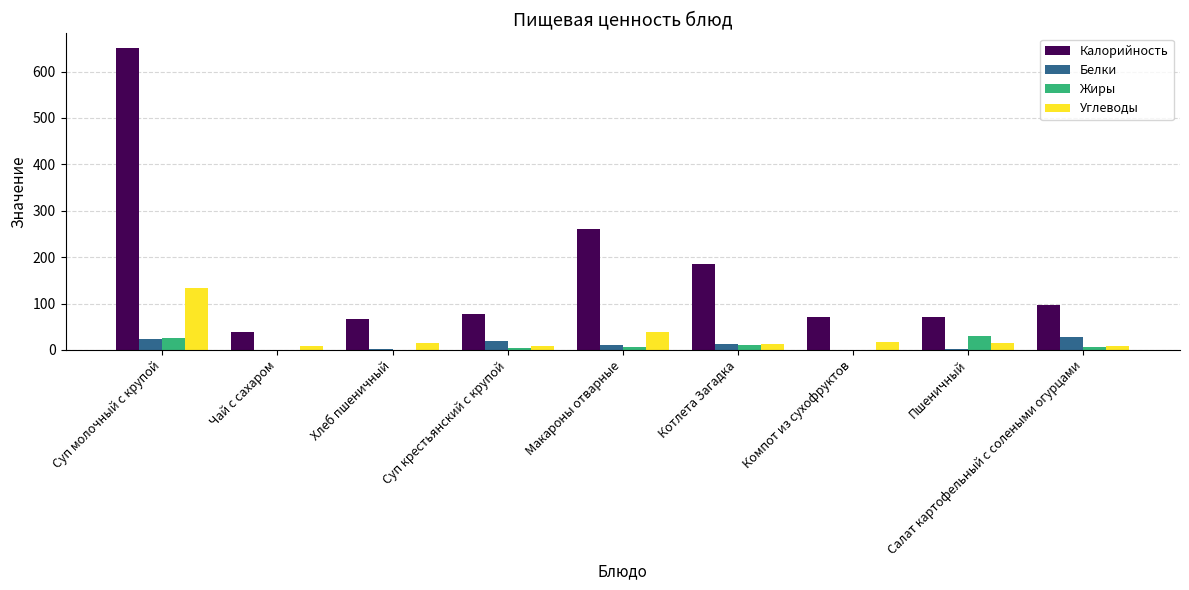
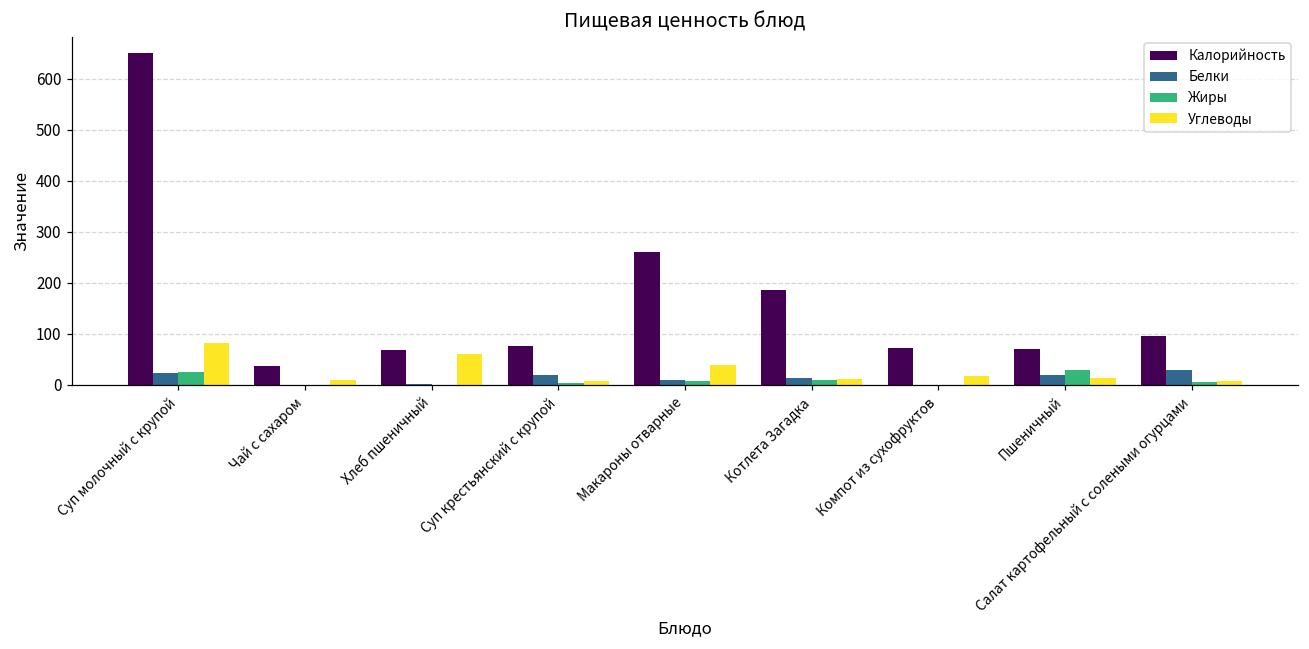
  {
    "Калорийность": {
      "Суп молочный с крупой": 650,
      "Чай с сахаром": 40,
      "Хлеб пшеничный": 70,
      "Суп крестьянский с крупой": 80,
      "Макароны отварные": 260,
      "Котлета Загадка": 190,
      "Компот из сухофруктов": 70,
      "Пшеничный": 70,
      "Салат картофельный с солеными огурцами": 100
    },
    "Белки": {
      "Суп молочный с крупой": 20,
      "Чай с сахаром": 0,
      "Суп крестьянский с крупой": 20,
      "Макароны отварные": 10,
      "Котлета Загадка": 10,
      "Компот из сухофруктов": 0,
-     "Пшеничный": 0,
+     "Пшеничный": 20,
      "Салат картофельный с солеными огурцами": 30
    },
    "Жиры": {
      "Суп молочный с крупой": 30,
      "Чай с сахаром": 0,
      "Макароны отварные": 10,
      "Котлета Загадка": 10,
      "Компот из сухофруктов": 0,
      "Пшеничный": 30,
      "Салат картофельный с солеными огурцами": 10
    },
    "Углеводы": {
-     "Суп молочный с крупой": 130,
+     "Суп молочный с крупой": 80,
      "Чай с сахаром": 10,
-     "Хлеб пшеничный": 10,
+     "Хлеб пшеничный": 60,
      "Суп крестьянский с крупой": 10,
      "Макароны отварные": 40,
      "Котлета Загадка": 10,
      "Компот из сухофруктов": 20,
      "Пшеничный": 10,
      "Салат картофельный с солеными огурцами": 10
    }
  }
